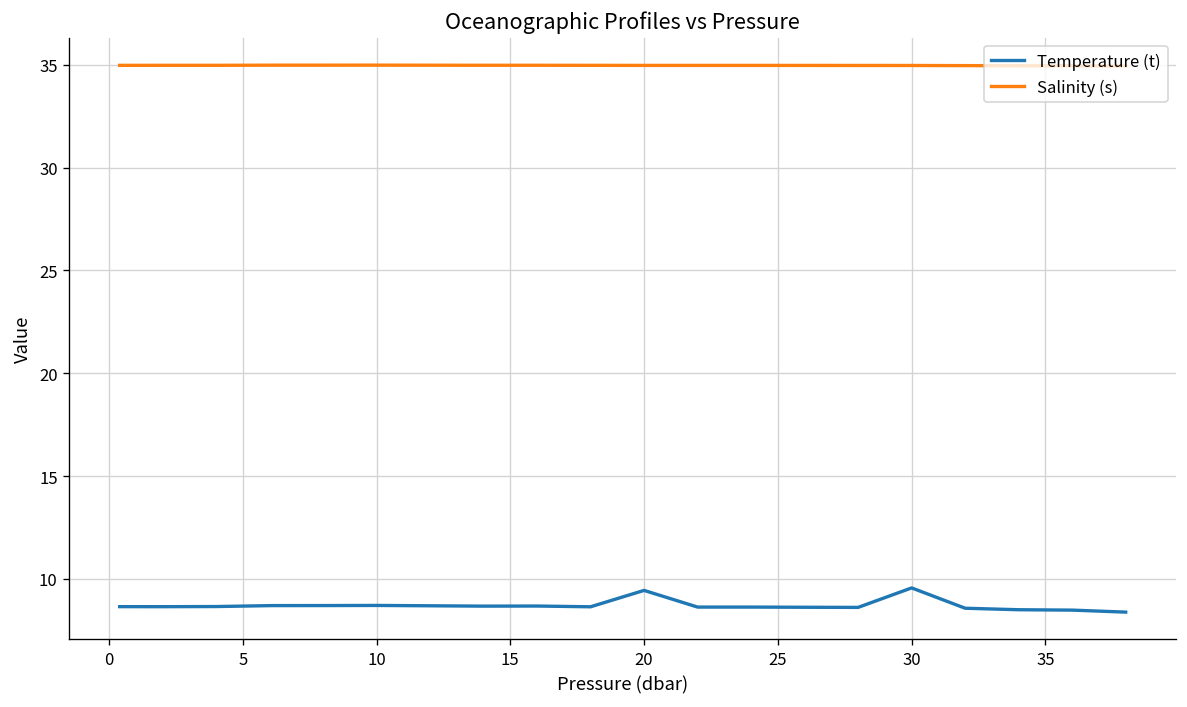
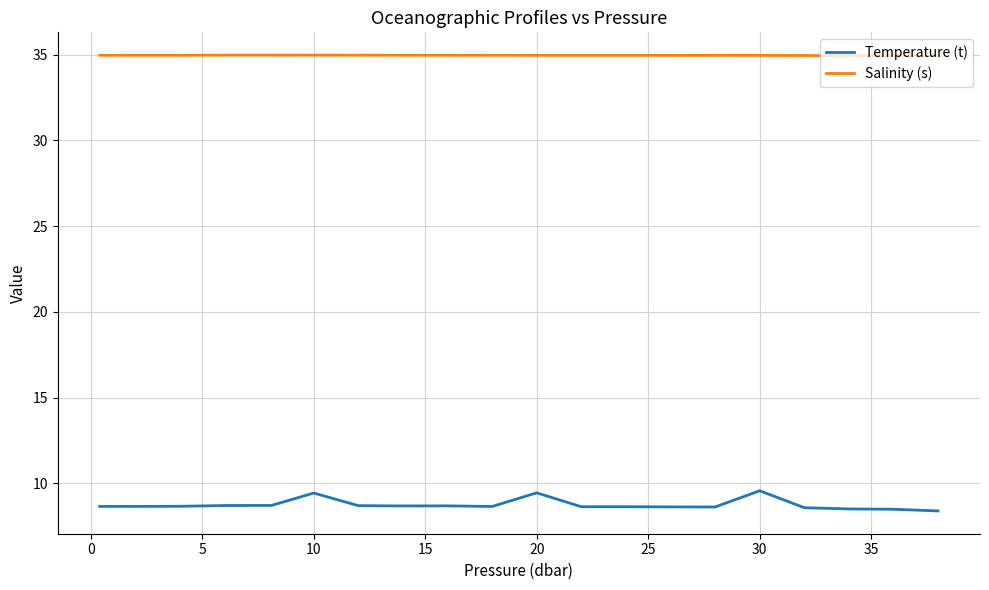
  {
    "Temperature (t)": {
-     "10": 8.7,
+     "10": 9.4,
      "20": 9.4,
      "30": 9.6
    },
    "Salinity (s)": {
      "10": 35.0,
      "20": 35.0,
      "30": 35.0
    }
  }
